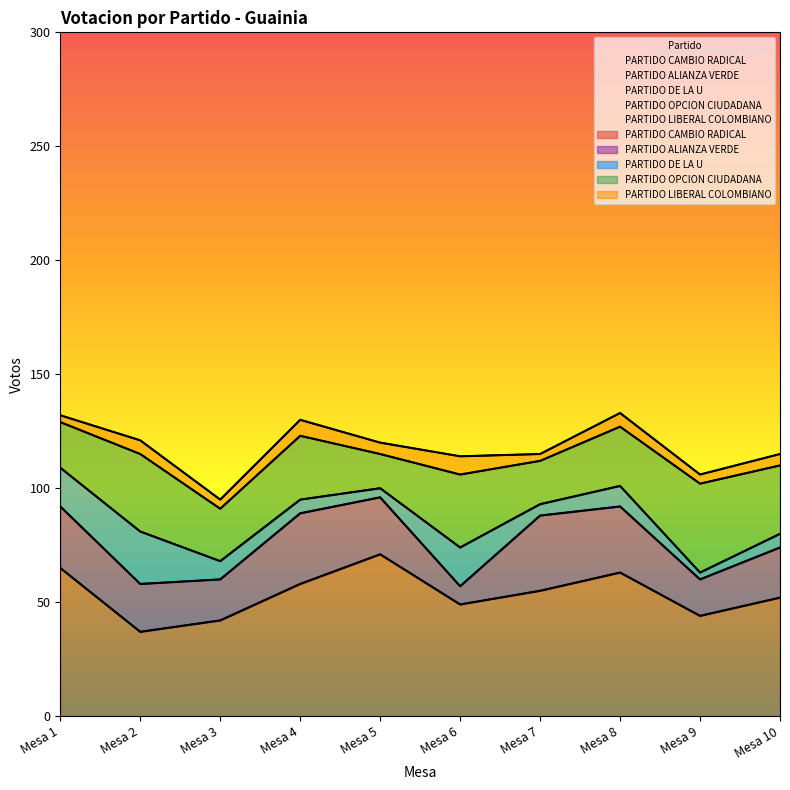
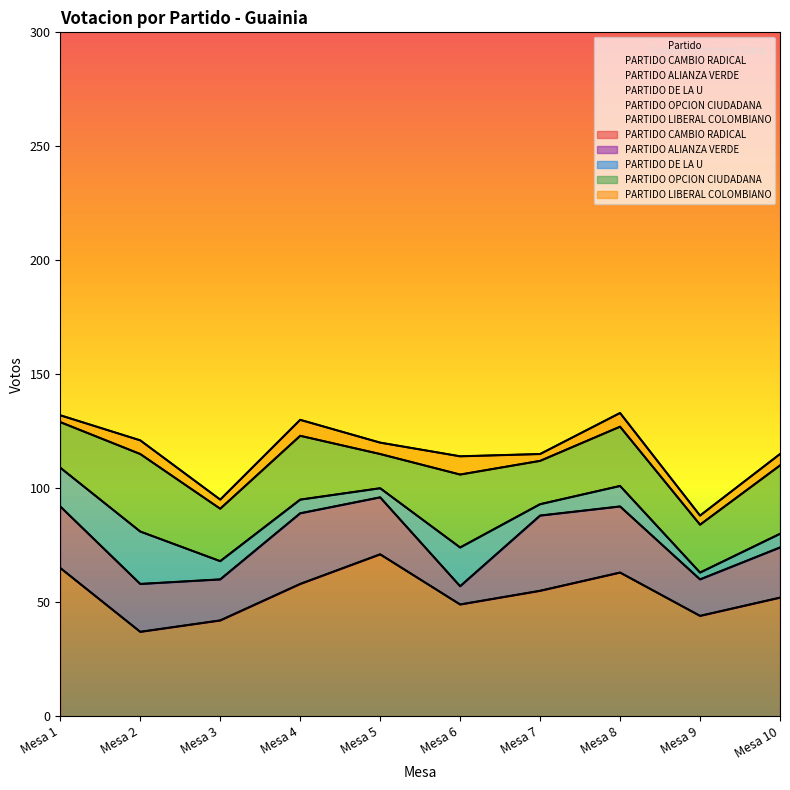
  {
    "PARTIDO CAMBIO RADICAL": {
      "Mesa 1": 65,
      "Mesa 2": 37,
      "Mesa 3": 42,
      "Mesa 4": 58,
      "Mesa 5": 71,
      "Mesa 6": 49,
      "Mesa 7": 55,
      "Mesa 8": 63,
      "Mesa 9": 44,
      "Mesa 10": 52
    },
    "PARTIDO ALIANZA VERDE": {
      "Mesa 1": 27,
      "Mesa 2": 21,
      "Mesa 3": 18,
      "Mesa 4": 31,
      "Mesa 5": 25,
      "Mesa 6": 8,
      "Mesa 7": 33,
      "Mesa 8": 29,
      "Mesa 9": 16,
      "Mesa 10": 22
    },
    "PARTIDO DE LA U": {
      "Mesa 1": 17,
      "Mesa 2": 23,
      "Mesa 3": 8,
      "Mesa 4": 6,
      "Mesa 5": 4,
      "Mesa 6": 17,
      "Mesa 7": 5,
      "Mesa 8": 9,
      "Mesa 9": 3,
      "Mesa 10": 6
    },
    "PARTIDO OPCION CIUDADANA": {
      "Mesa 1": 20,
      "Mesa 2": 34,
      "Mesa 3": 23,
      "Mesa 4": 28,
      "Mesa 5": 15,
      "Mesa 6": 32,
      "Mesa 7": 19,
      "Mesa 8": 26,
-     "Mesa 9": 39,
+     "Mesa 9": 21,
      "Mesa 10": 30
    },
    "PARTIDO LIBERAL COLOMBIANO": {
      "Mesa 1": 3,
      "Mesa 2": 6,
      "Mesa 3": 4,
      "Mesa 4": 7,
      "Mesa 5": 5,
      "Mesa 6": 8,
      "Mesa 7": 3,
      "Mesa 8": 6,
      "Mesa 9": 4,
      "Mesa 10": 5
    }
  }
